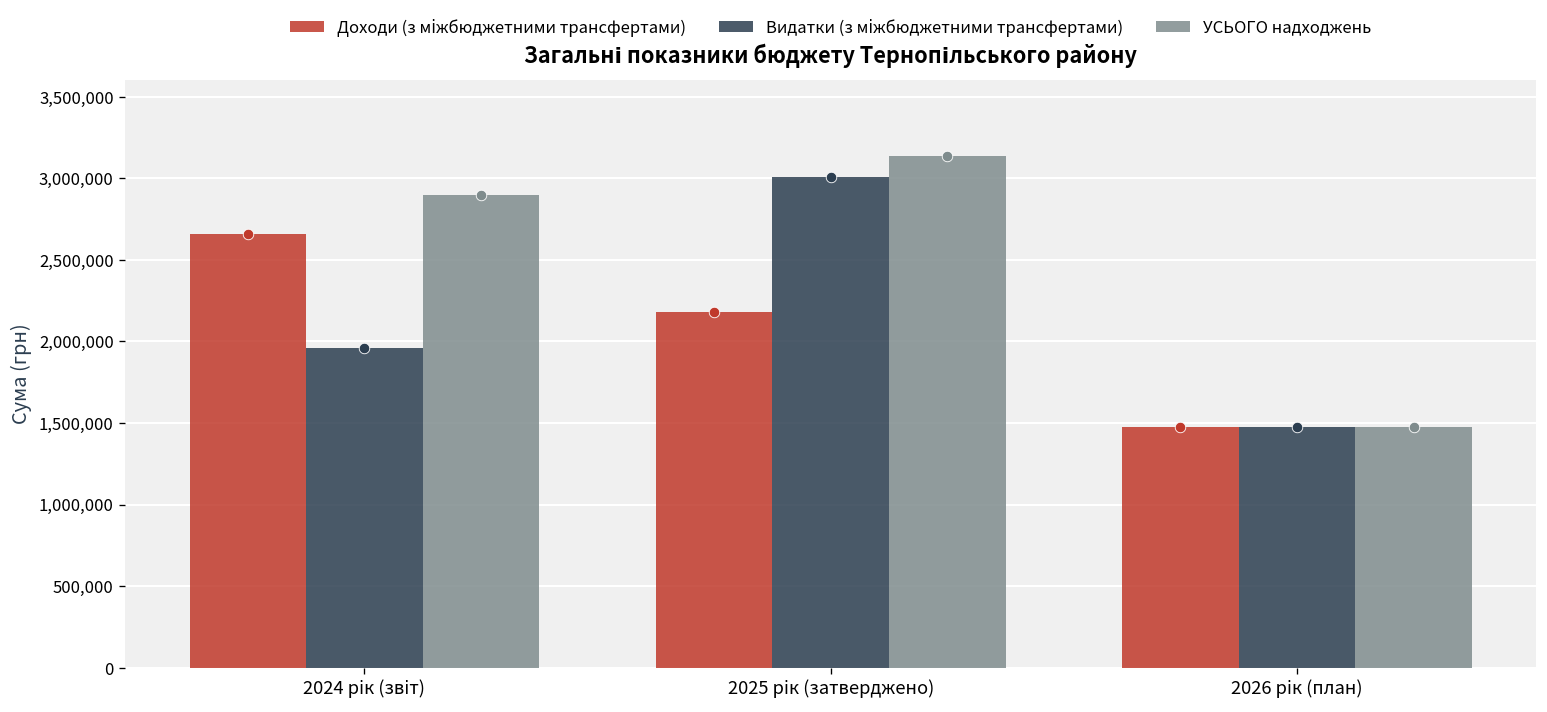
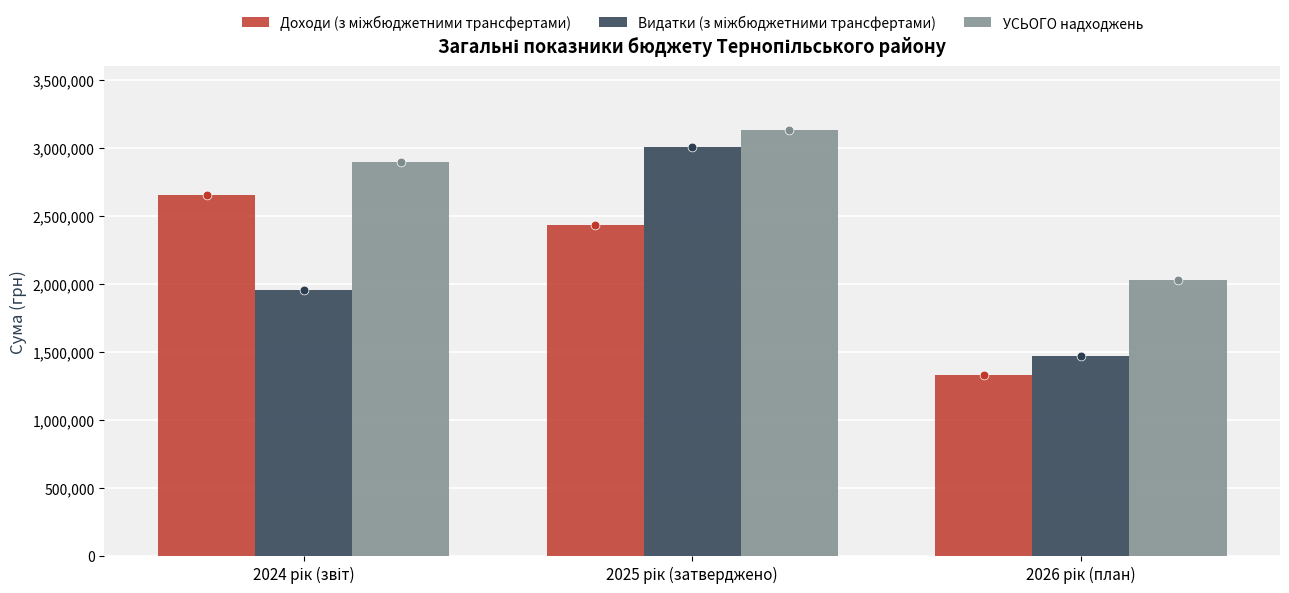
  {
    "Доходи (з міжбюджетними трансфертами)": {
      "2024 рік (звіт)": "2,660,000",
-     "2025 рік (затверджено)": "2,180,000",
-     "2026 рік (план)": "1,470,000"
+     "2025 рік (затверджено)": "2,430,000",
+     "2026 рік (план)": "1,330,000"
    },
    "Видатки (з міжбюджетними трансфертами)": {
      "2024 рік (звіт)": "1,960,000",
      "2025 рік (затверджено)": "3,010,000",
      "2026 рік (план)": "1,470,000"
    },
    "УСЬОГО надходжень": {
      "2024 рік (звіт)": "2,900,000",
      "2025 рік (затверджено)": "3,130,000",
-     "2026 рік (план)": "1,470,000"
+     "2026 рік (план)": "2,030,000"
    }
  }
